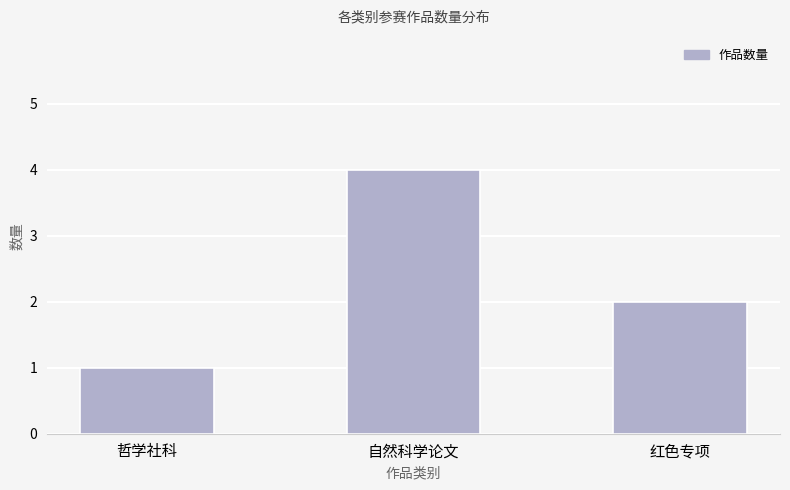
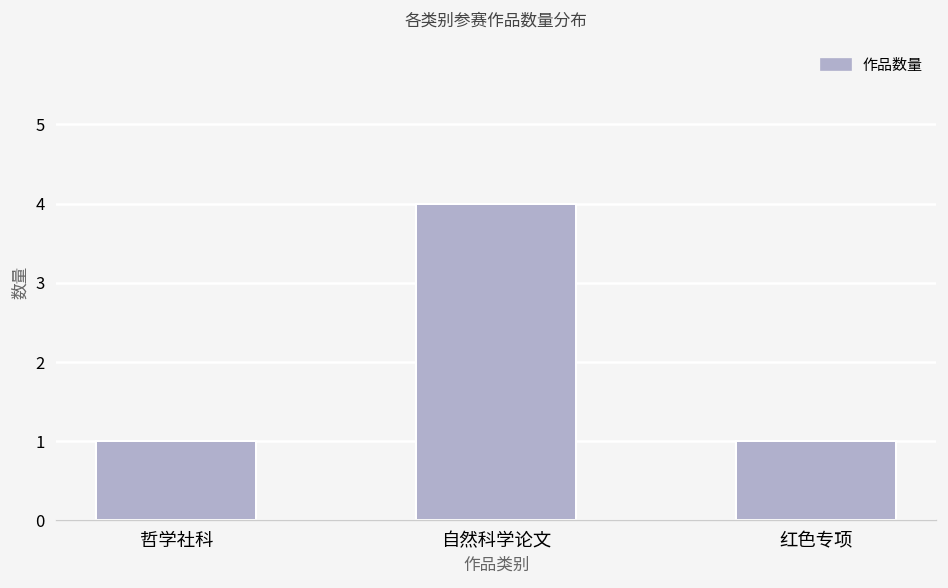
  {
    "哲学社科": 1,
    "自然科学论文": 4,
-   "红色专项": 2
+   "红色专项": 1
  }
